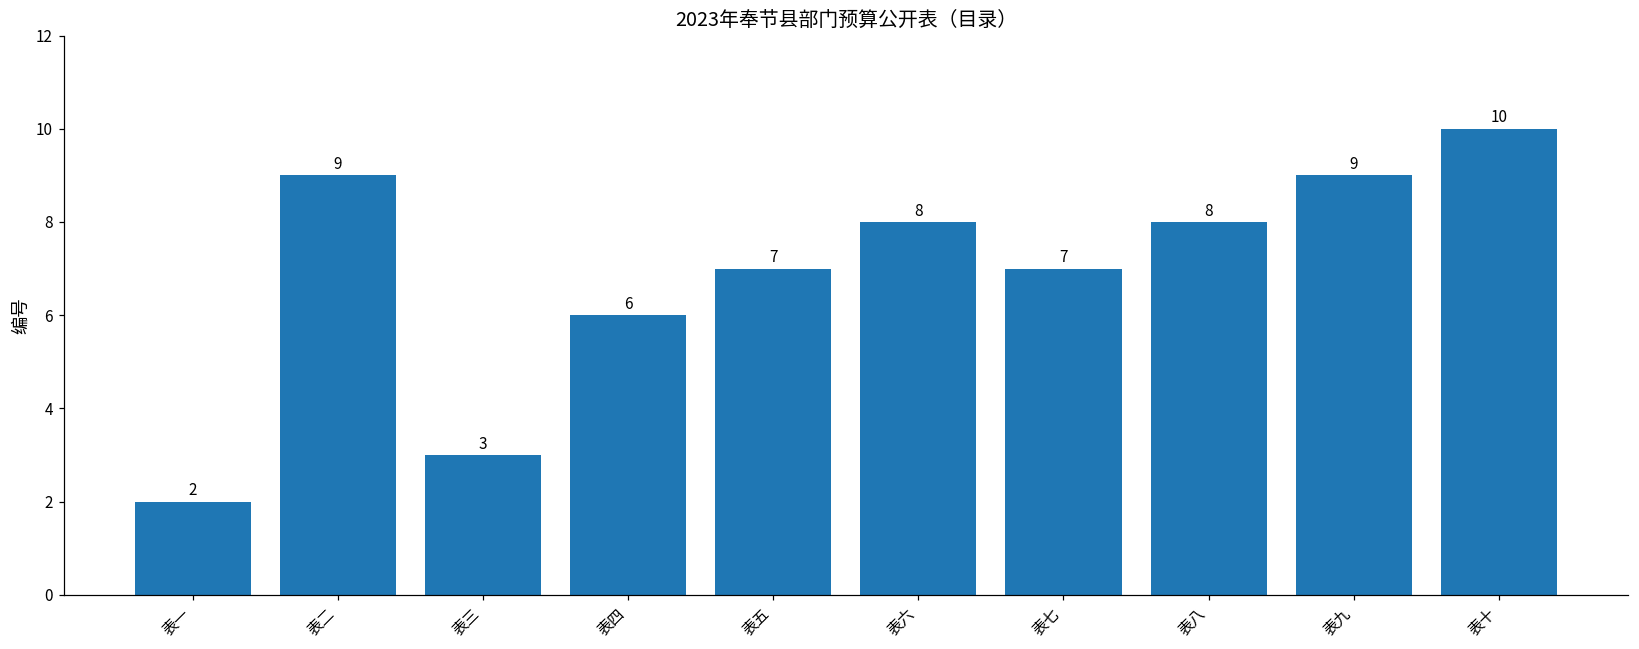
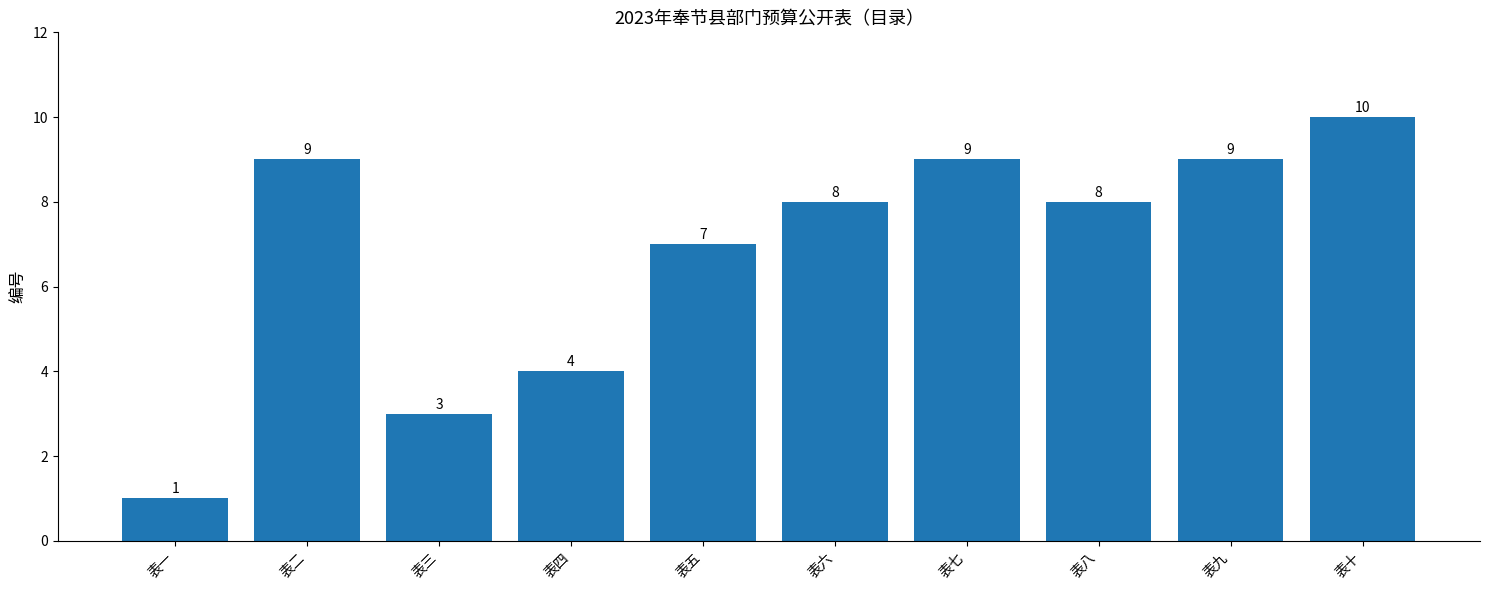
  {
-   "表一": 2,
+   "表一": 1,
    "表二": 9,
    "表三": 3,
-   "表四": 6,
+   "表四": 4,
    "表五": 7,
    "表六": 8,
-   "表七": 7,
+   "表七": 9,
    "表八": 8,
    "表九": 9,
    "表十": 10
  }
